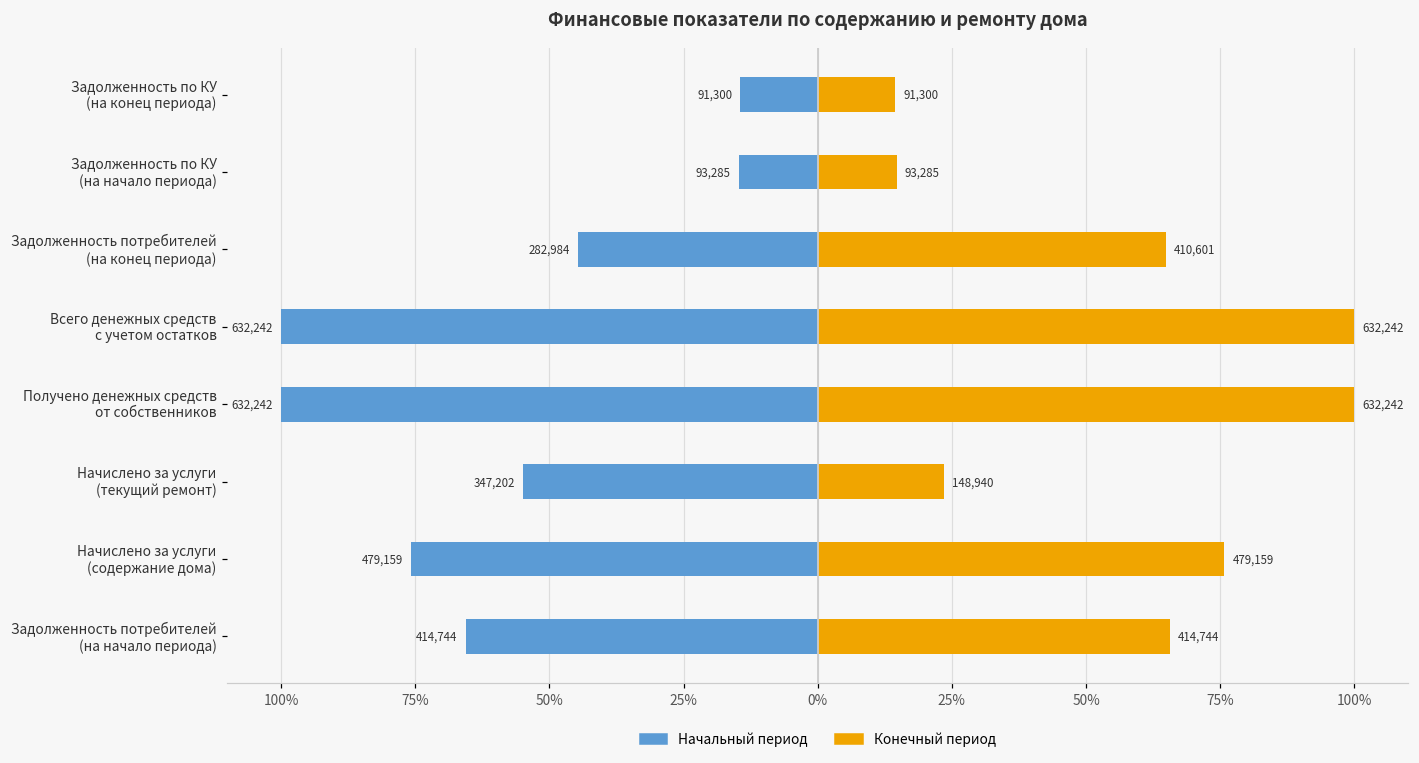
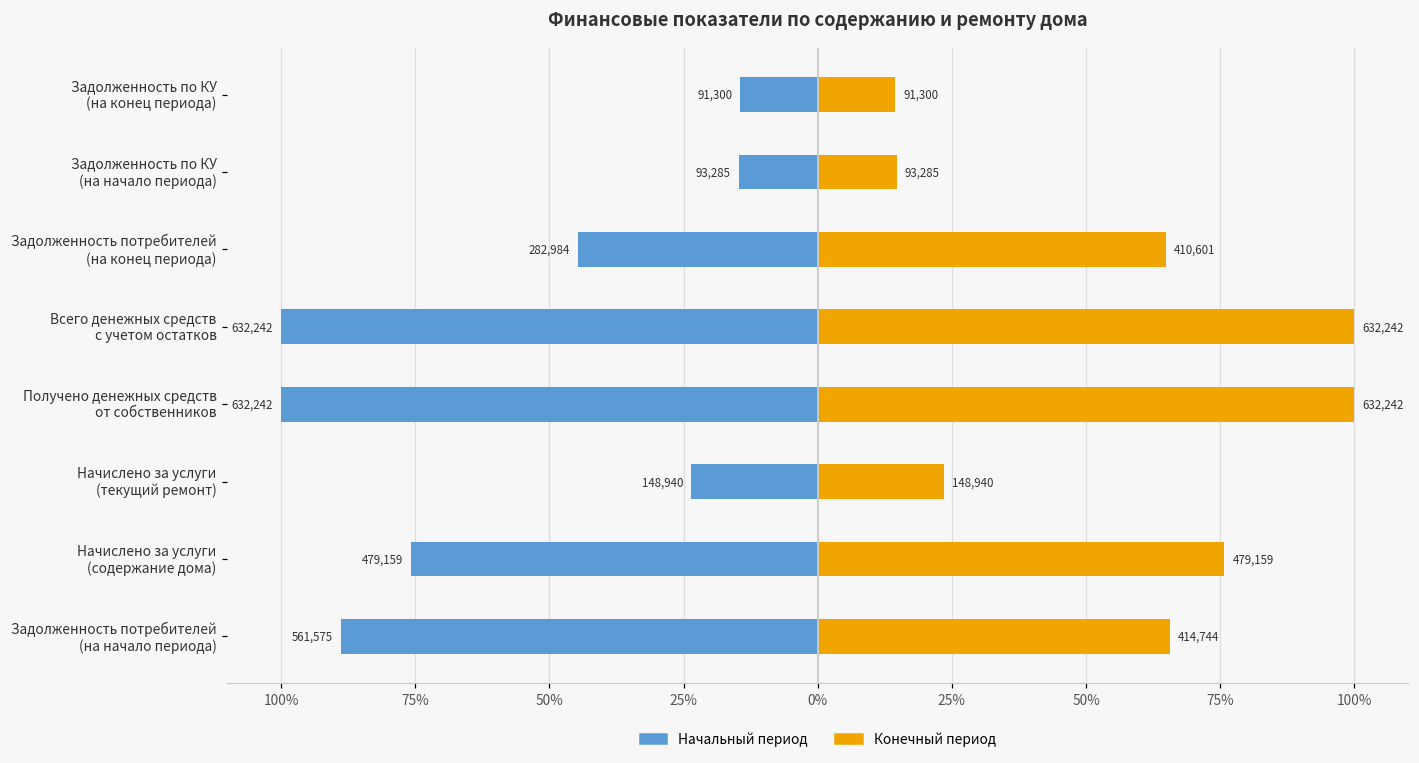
  {
    "Начальный период": {
-     "Начислено за услуги (текущий ремонт)": "347,202",
-     "Задолженность потребителей (на начало периода)": "414,744"
+     "Начислено за услуги (текущий ремонт)": "148,940",
+     "Задолженность потребителей (на начало периода)": "561,575"
    }
  }
